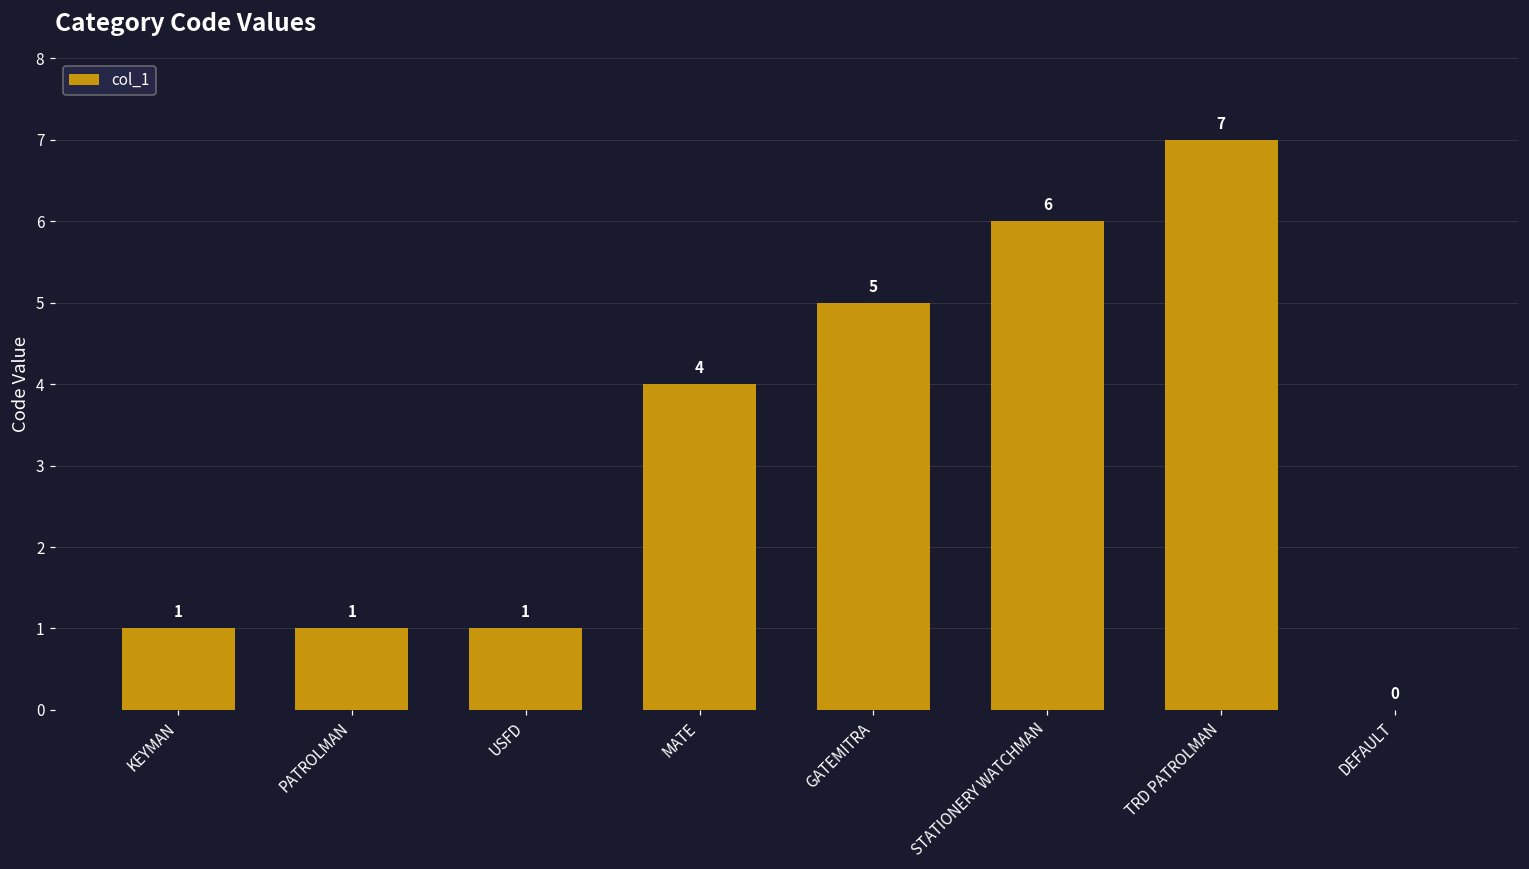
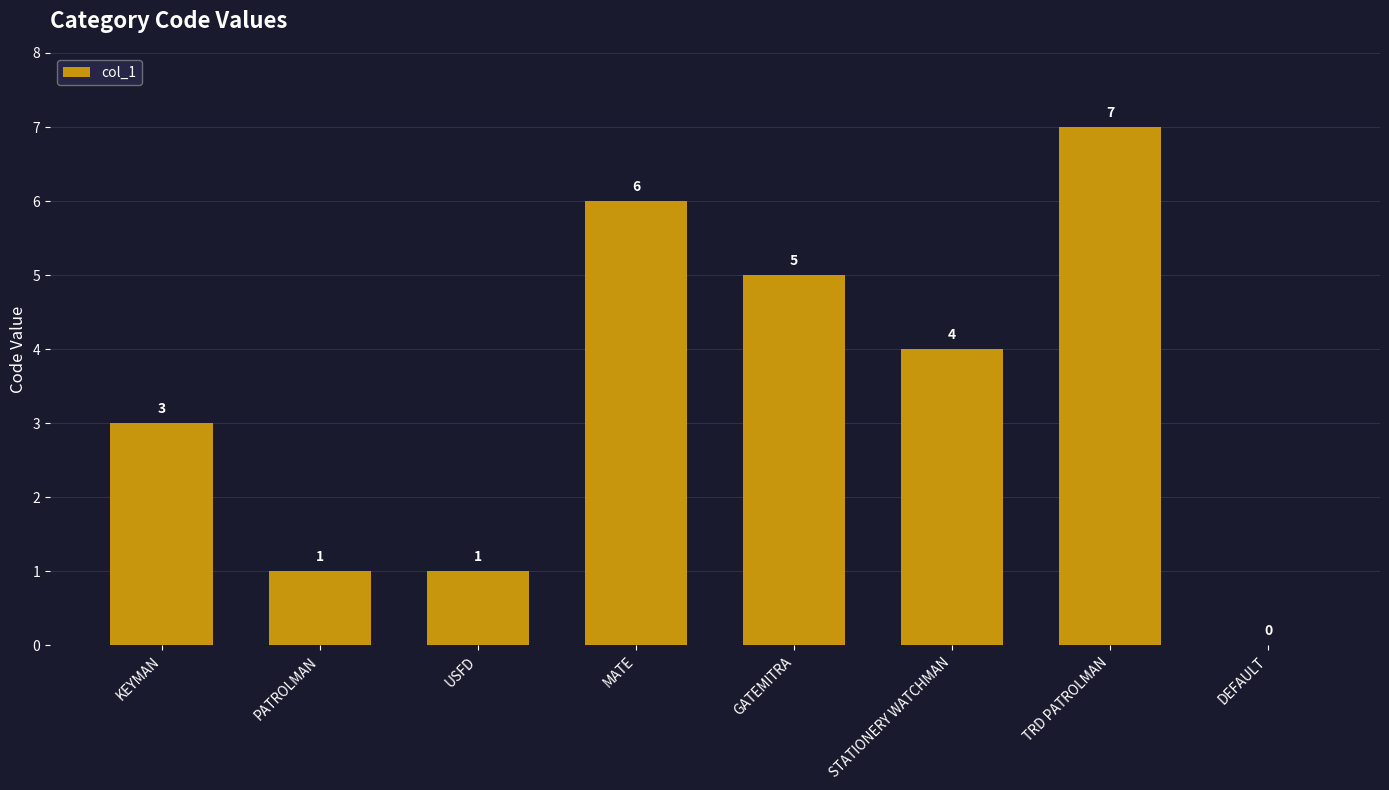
  {
-   "KEYMAN": 1,
+   "KEYMAN": 3,
    "PATROLMAN": 1,
    "USFD": 1,
-   "MATE": 4,
+   "MATE": 6,
    "GATEMITRA": 5,
-   "STATIONERY WATCHMAN": 6,
+   "STATIONERY WATCHMAN": 4,
    "TRD PATROLMAN": 7,
    "DEFAULT": 0
  }
